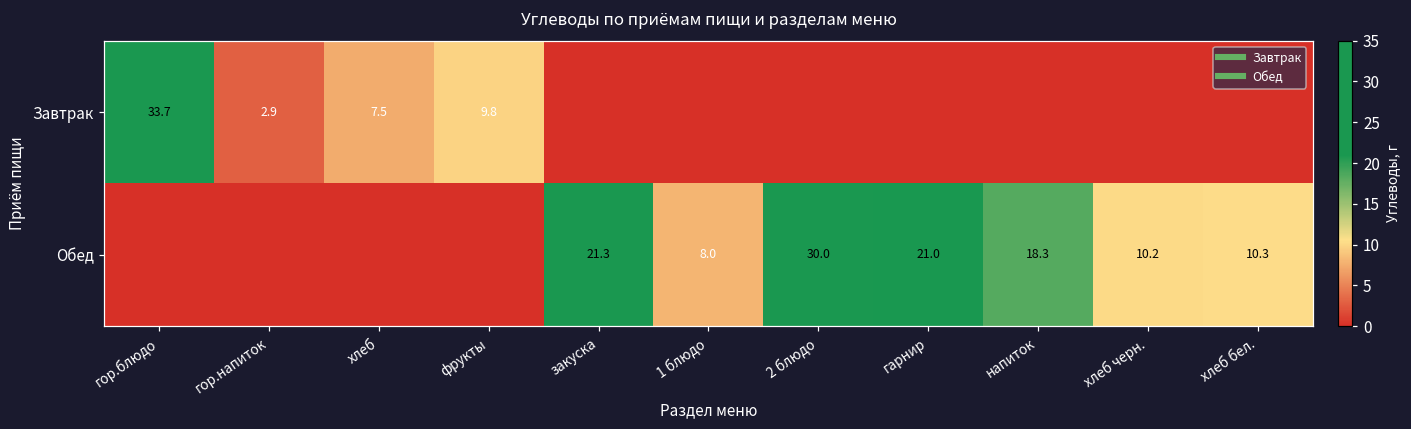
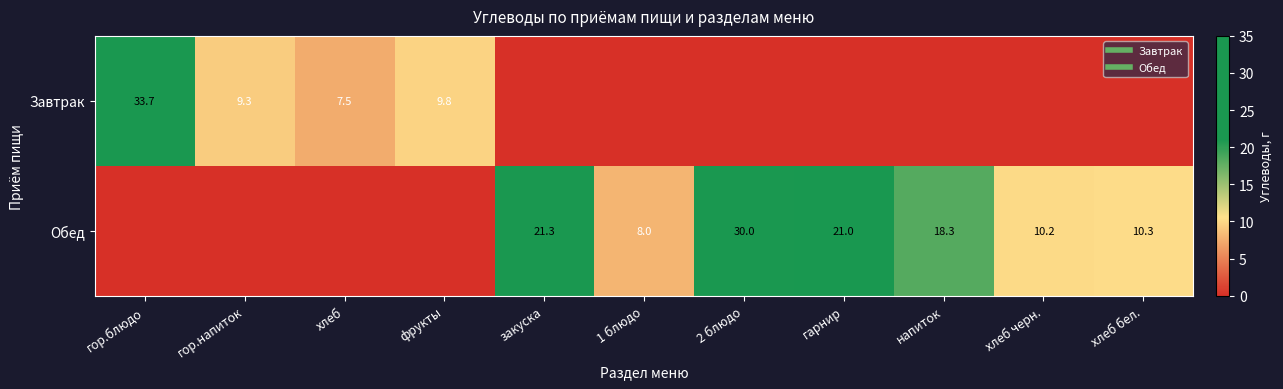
  {
    "Завтрак": {
      "гор.блюдо": 33.7,
-     "гор.напиток": 2.9,
+     "гор.напиток": 9.3,
      "хлеб": 7.5,
      "фрукты": 9.8
    },
    "Обед": {
      "закуска": 21.3,
      "1 блюдо": 8.0,
      "2 блюдо": 30.0,
      "гарнир": 21.0,
      "напиток": 18.3,
      "хлеб черн.": 10.2,
      "хлеб бел.": 10.3
    }
  }
